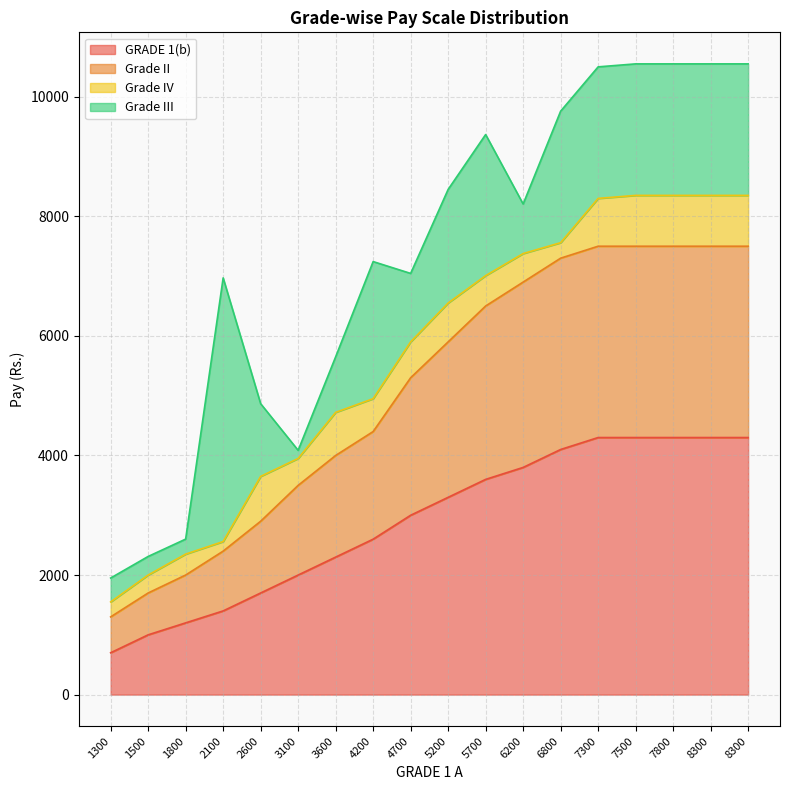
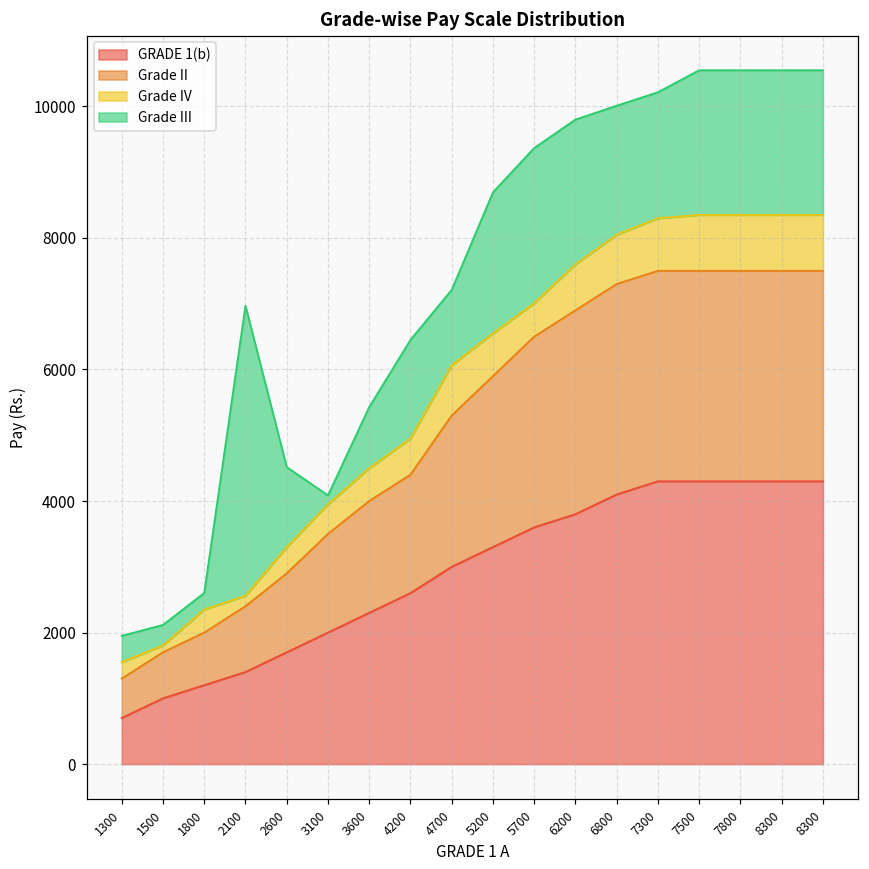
  {
    "Grade IV": {
      "1300": 300,
-     "1500": 300,
+     "1500": 100,
      "1800": 400,
      "2100": 200,
-     "2600": 800,
+     "2600": 400,
      "3100": 500,
-     "3600": 700,
+     "3600": 500,
      "4200": 600,
-     "4700": 600,
+     "4700": 800,
      "5200": 700,
      "5700": 500,
-     "6200": 500,
-     "6800": 300,
+     "6200": 700,
+     "6800": 800,
      "7300": 800,
      "7500": 900,
      "7800": 900
    },
    "Grade III": {
      "1300": 400,
      "1500": 300,
      "1800": 300,
      "2100": 4400,
      "2600": 1200,
      "3100": 100,
      "3600": 900,
-     "4200": 2300,
+     "4200": 1500,
      "4700": 1100,
-     "5200": 1900,
+     "5200": 2100,
      "5700": 2400,
-     "6200": 800,
-     "6800": 2200,
-     "7300": 2200,
+     "6200": 2200,
+     "6800": 2000,
+     "7300": 1900,
      "7500": 2200,
      "7800": 2200
    }
  }
